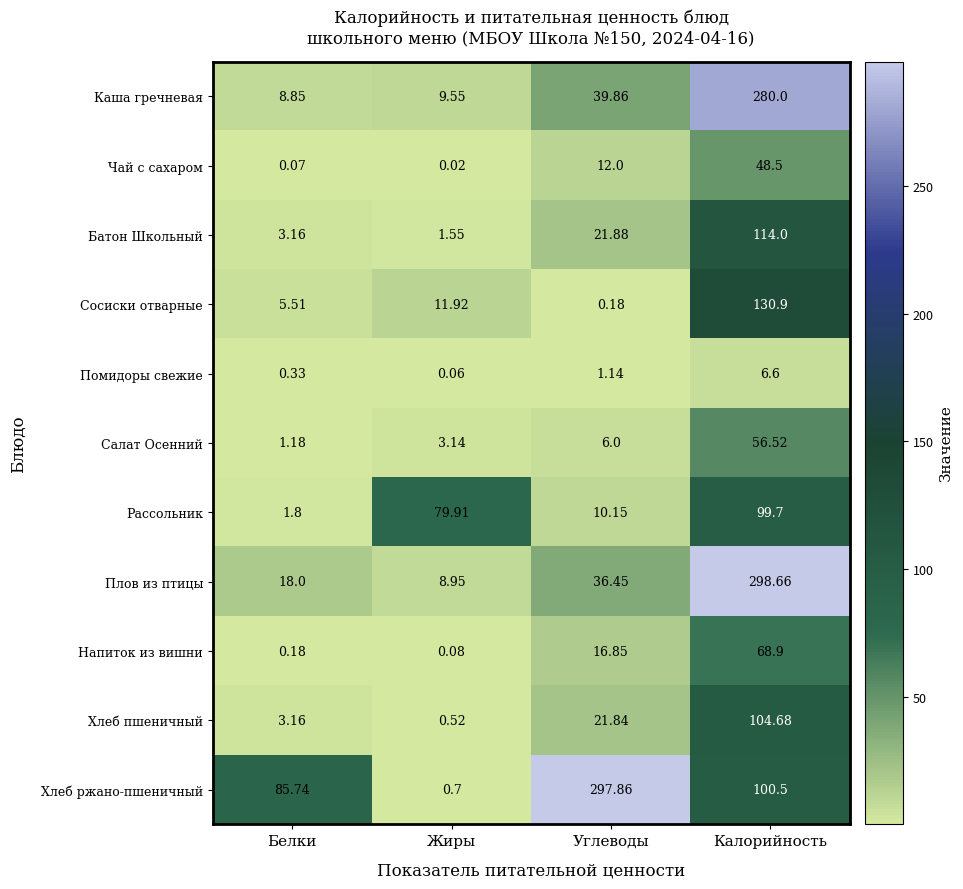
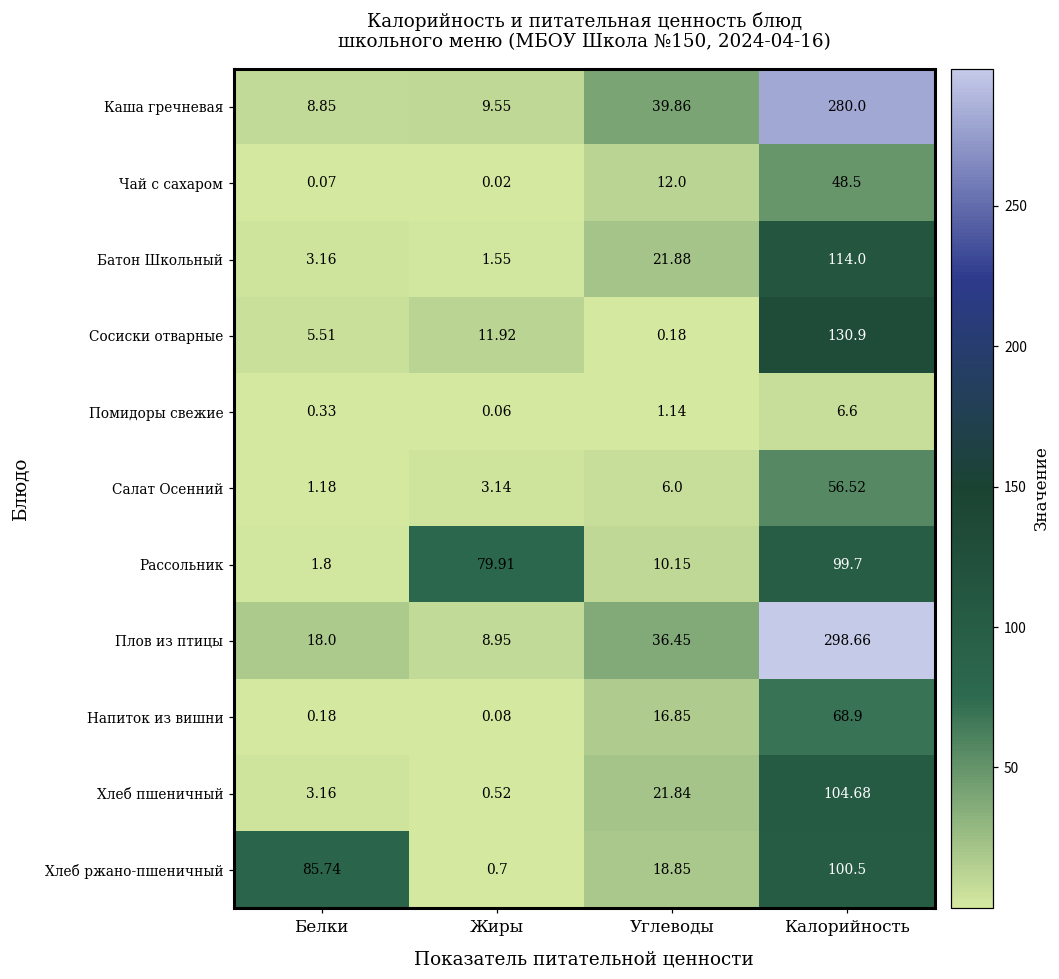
  {
    "Каша гречневая": {
      "Белки": 8.85,
      "Жиры": 9.55,
      "Углеводы": 39.86,
      "Калорийность": 280.0
    },
    "Чай с сахаром": {
      "Белки": 0.07,
      "Жиры": 0.02,
      "Углеводы": 12.0,
      "Калорийность": 48.5
    },
    "Батон Школьный": {
      "Белки": 3.16,
      "Жиры": 1.55,
      "Углеводы": 21.88,
      "Калорийность": 114.0
    },
    "Сосиски отварные": {
      "Белки": 5.51,
      "Жиры": 11.92,
      "Углеводы": 0.18,
      "Калорийность": 130.9
    },
    "Помидоры свежие": {
      "Белки": 0.33,
      "Жиры": 0.06,
      "Углеводы": 1.14,
      "Калорийность": 6.6
    },
    "Салат Осенний": {
      "Белки": 1.18,
      "Жиры": 3.14,
      "Углеводы": 6.0,
      "Калорийность": 56.52
    },
    "Рассольник": {
      "Белки": 1.8,
      "Жиры": 79.91,
      "Углеводы": 10.15,
      "Калорийность": 99.7
    },
    "Плов из птицы": {
      "Белки": 18.0,
      "Жиры": 8.95,
      "Углеводы": 36.45,
      "Калорийность": 298.66
    },
    "Напиток из вишни": {
      "Белки": 0.18,
      "Жиры": 0.08,
      "Углеводы": 16.85,
      "Калорийность": 68.9
    },
    "Хлеб пшеничный": {
      "Белки": 3.16,
      "Жиры": 0.52,
      "Углеводы": 21.84,
      "Калорийность": 104.68
    },
    "Хлеб ржано-пшеничный": {
      "Белки": 85.74,
      "Жиры": 0.7,
-     "Углеводы": 297.86,
+     "Углеводы": 18.85,
      "Калорийность": 100.5
    }
  }
